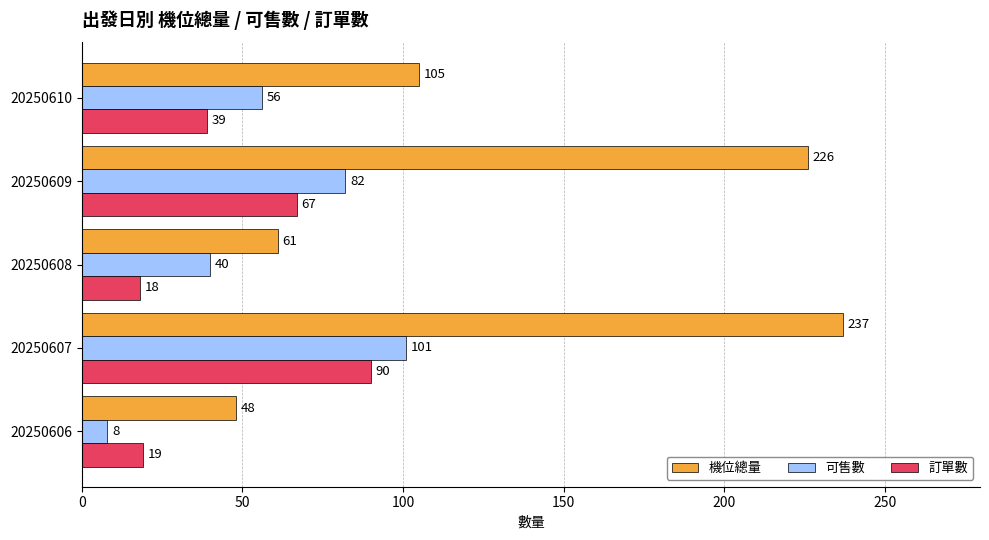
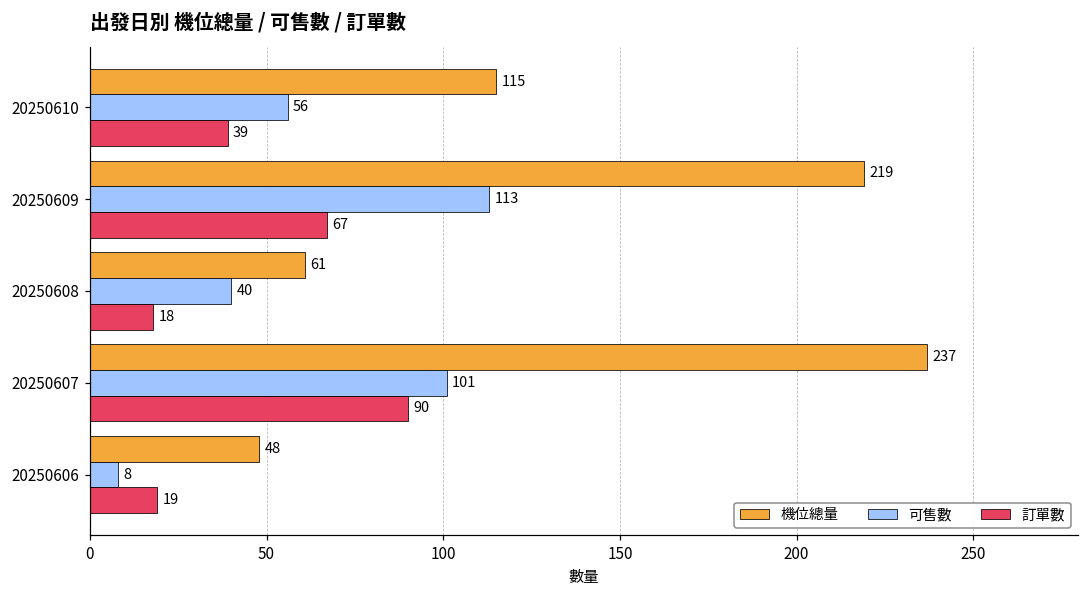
  {
    "機位總量": {
-     "20250610": 105,
-     "20250609": 226,
+     "20250610": 115,
+     "20250609": 219,
      "20250608": 61,
      "20250607": 237,
      "20250606": 48
    },
    "可售數": {
      "20250610": 56,
-     "20250609": 82,
+     "20250609": 113,
      "20250608": 40,
      "20250607": 101,
      "20250606": 8
    },
    "訂單數": {
      "20250610": 39,
      "20250609": 67,
      "20250608": 18,
      "20250607": 90,
      "20250606": 19
    }
  }
